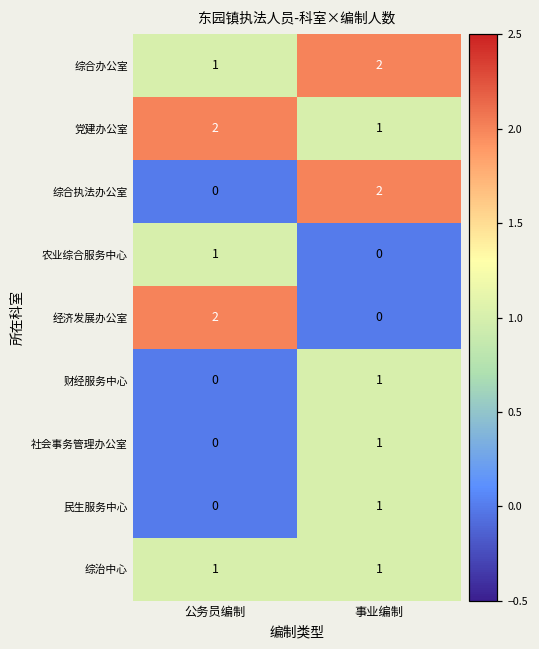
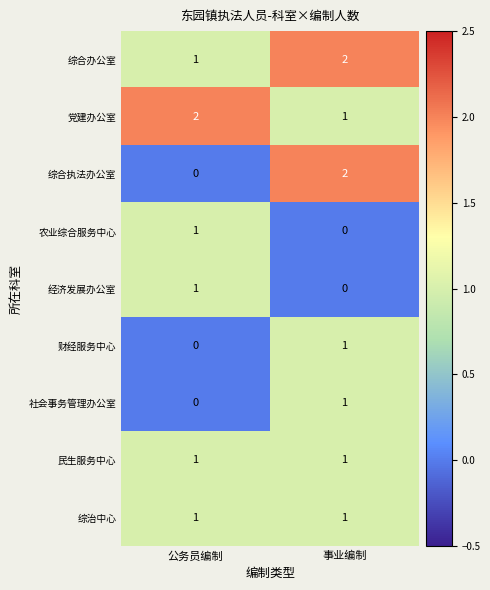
  {
    "综合办公室": {
      "公务员编制": 1,
      "事业编制": 2
    },
    "党建办公室": {
      "公务员编制": 2,
      "事业编制": 1
    },
    "综合执法办公室": {
      "公务员编制": 0,
      "事业编制": 2
    },
    "农业综合服务中心": {
      "公务员编制": 1,
      "事业编制": 0
    },
    "经济发展办公室": {
-     "公务员编制": 2,
+     "公务员编制": 1,
      "事业编制": 0
    },
    "财经服务中心": {
      "公务员编制": 0,
      "事业编制": 1
    },
    "社会事务管理办公室": {
      "公务员编制": 0,
      "事业编制": 1
    },
    "民生服务中心": {
-     "公务员编制": 0,
+     "公务员编制": 1,
      "事业编制": 1
    },
    "综治中心": {
      "公务员编制": 1,
      "事业编制": 1
    }
  }
